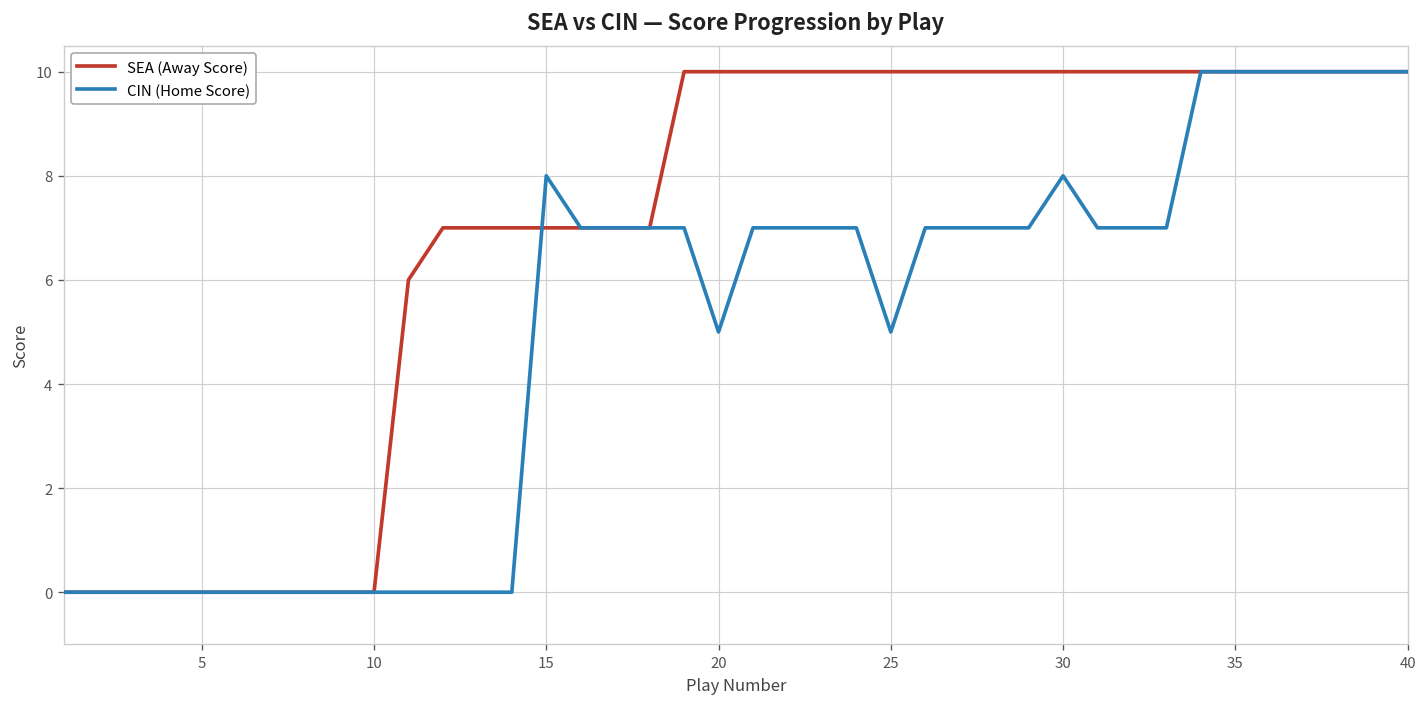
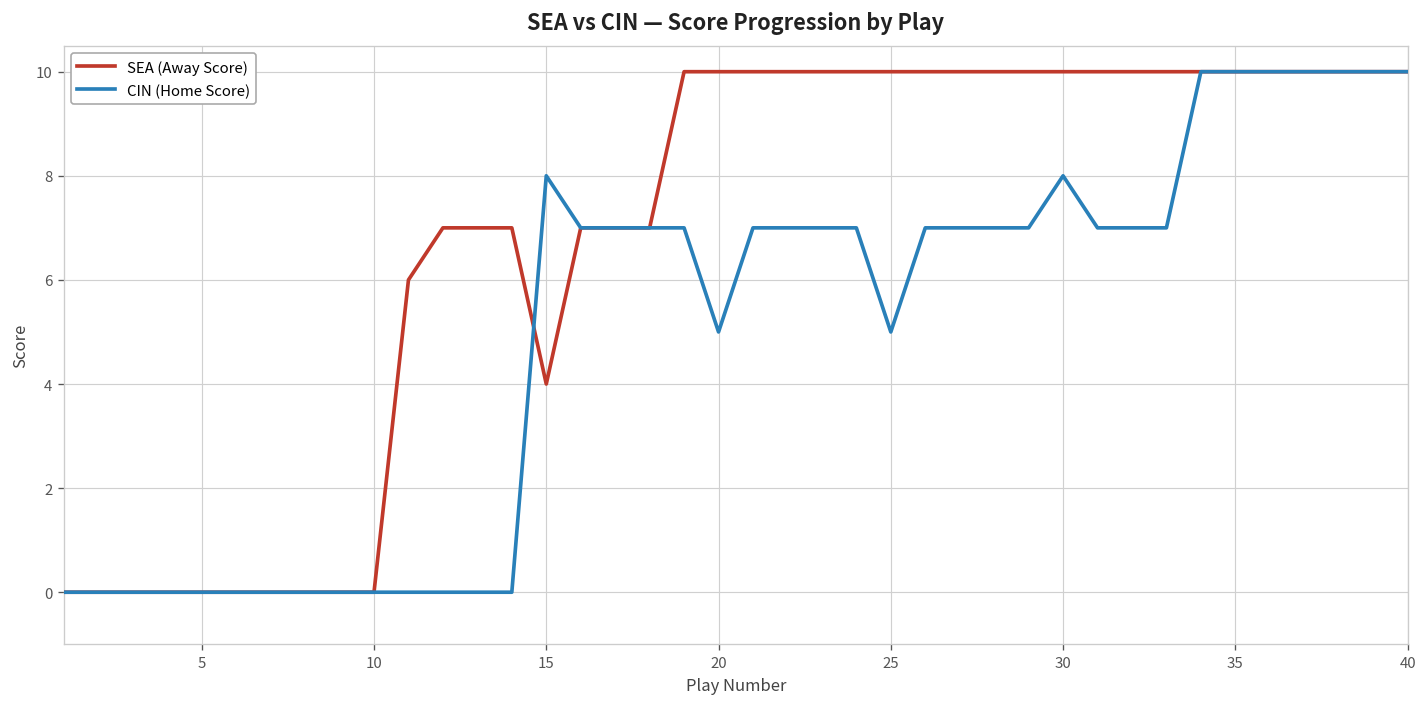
  {
    "SEA (Away Score)": {
-     "15": 7,
+     "15": 4,
      "20": 10,
      "25": 10,
      "30": 10
    },
    "CIN (Home Score)": {
      "15": 8,
      "20": 5,
      "25": 5,
      "30": 8
    }
  }
